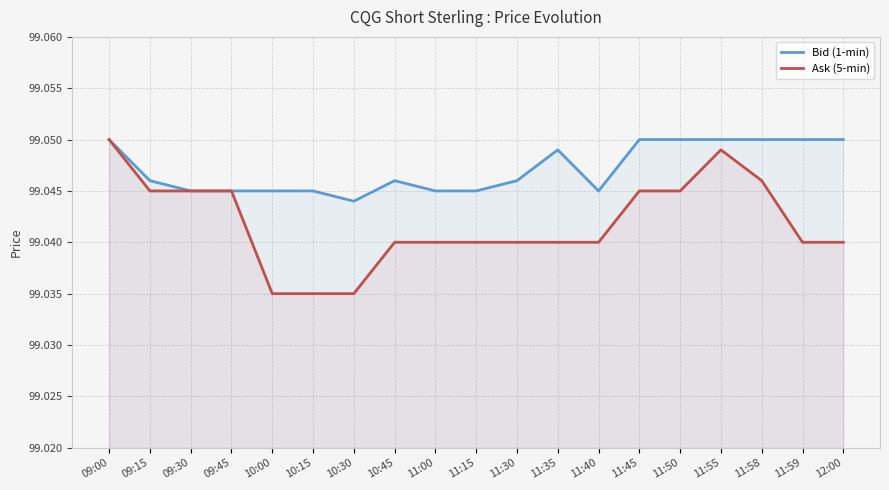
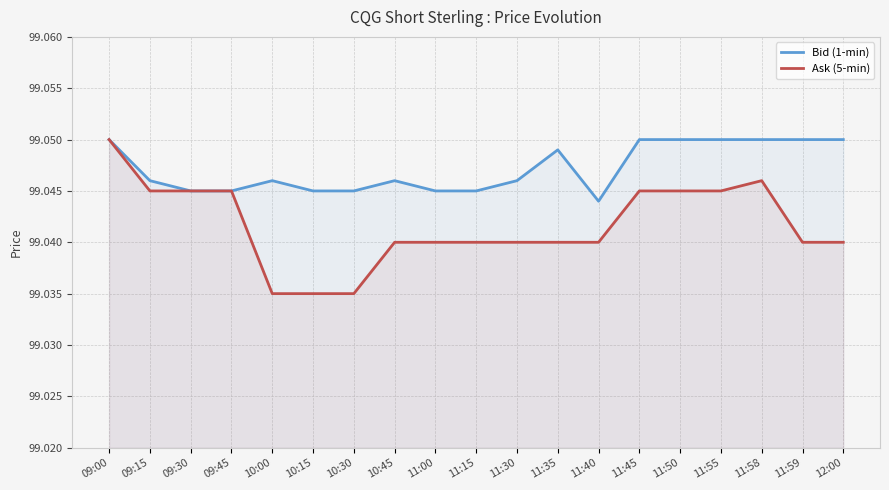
  {
    "Bid (1-min)": {
      "09:15": 99.046,
-     "10:00": 99.045,
+     "10:00": 99.046,
      "10:15": 99.045,
-     "10:30": 99.044,
+     "10:30": 99.045,
      "10:45": 99.046,
      "11:00": 99.045,
      "11:15": 99.045,
      "11:30": 99.046,
      "11:35": 99.049,
-     "11:40": 99.045,
+     "11:40": 99.044,
      "11:45": 99.050,
      "11:50": 99.050,
      "11:55": 99.050,
      "11:58": 99.050,
      "11:59": 99.050,
      "12:00": 99.050
    },
    "Ask (5-min)": {
      "09:15": 99.045,
      "10:00": 99.035,
      "10:15": 99.035,
      "10:30": 99.035,
      "10:45": 99.040,
      "11:00": 99.040,
      "11:15": 99.040,
      "11:30": 99.040,
      "11:35": 99.040,
      "11:40": 99.040,
      "11:45": 99.045,
      "11:50": 99.045,
-     "11:55": 99.049,
+     "11:55": 99.045,
      "11:58": 99.046,
      "11:59": 99.040,
      "12:00": 99.040
    }
  }
